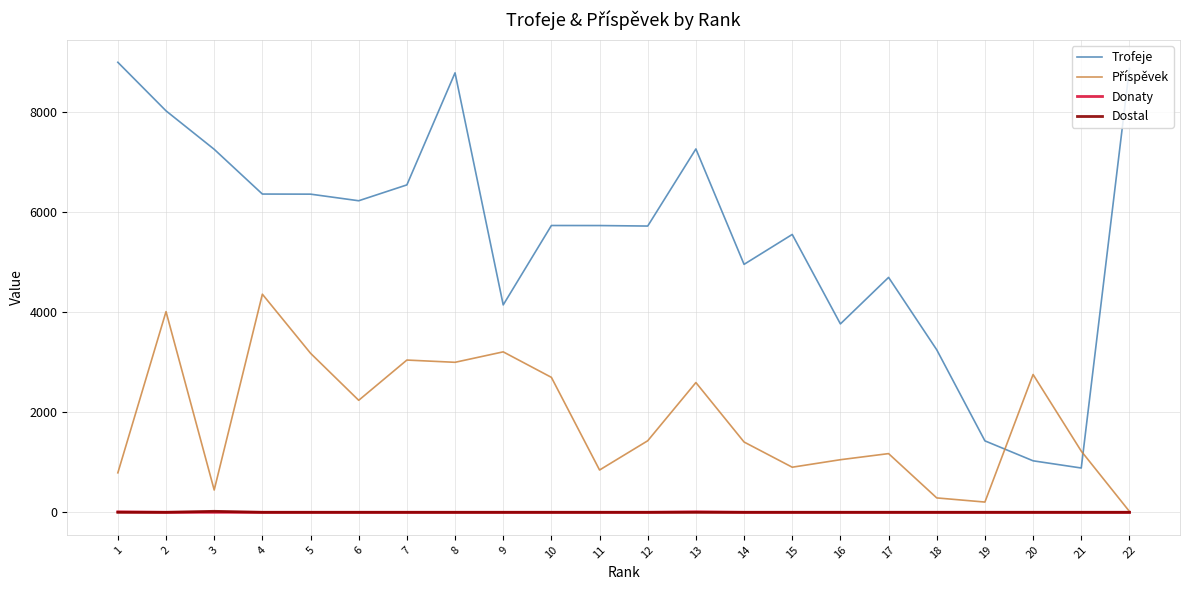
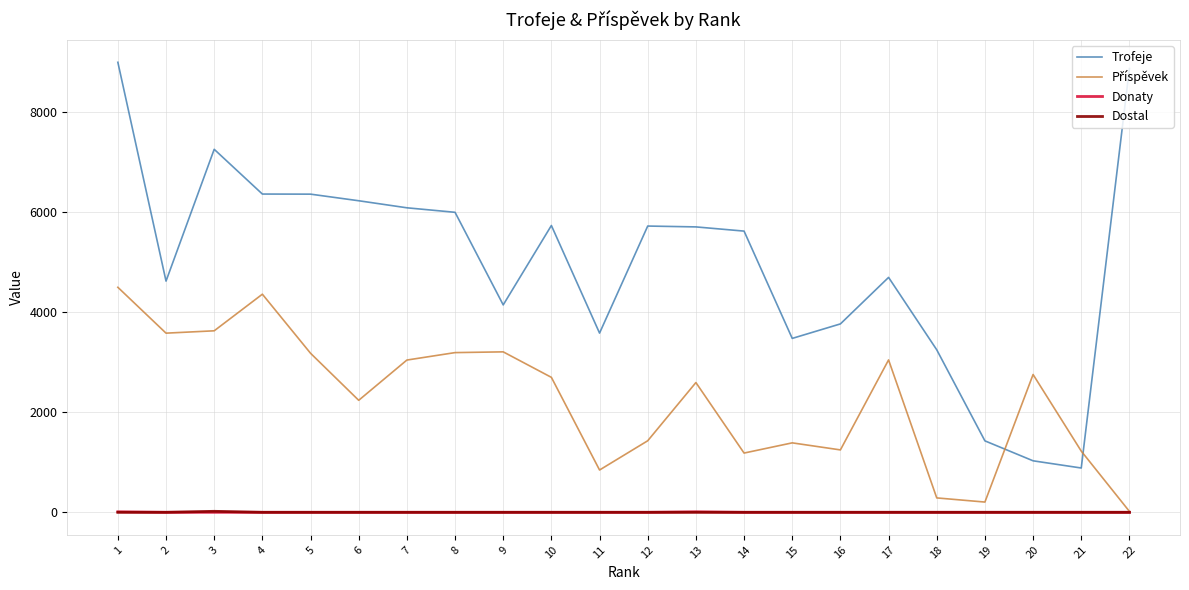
  {
    "Trofeje": {
      "1": 9000,
-     "2": 8000,
+     "2": 4600,
      "3": 7300,
      "4": 6400,
      "5": 6400,
      "6": 6200,
-     "7": 6500,
-     "8": 8800,
+     "7": 6100,
+     "8": 6000,
      "9": 4100,
      "10": 5700,
-     "11": 5700,
+     "11": 3600,
      "12": 5700,
-     "13": 7300,
-     "14": 5000,
-     "15": 5600,
+     "13": 5700,
+     "14": 5600,
+     "15": 3500,
      "16": 3800,
      "17": 4700,
      "18": 3300,
      "19": 1400,
      "20": 1000,
      "21": 900
    },
    "Příspěvek": {
-     "1": 800,
-     "2": 4000,
-     "3": 400,
+     "1": 4500,
+     "2": 3600,
+     "3": 3600,
      "4": 4400,
      "5": 3200,
      "6": 2200,
      "7": 3000,
-     "8": 3000,
+     "8": 3200,
      "9": 3200,
      "10": 2700,
      "11": 800,
      "12": 1400,
      "13": 2600,
-     "14": 1400,
-     "15": 900,
-     "16": 1100,
-     "17": 1200,
+     "14": 1200,
+     "15": 1400,
+     "16": 1200,
+     "17": 3000,
      "18": 300,
      "19": 200,
      "20": 2800,
      "21": 1200
    }
  }
